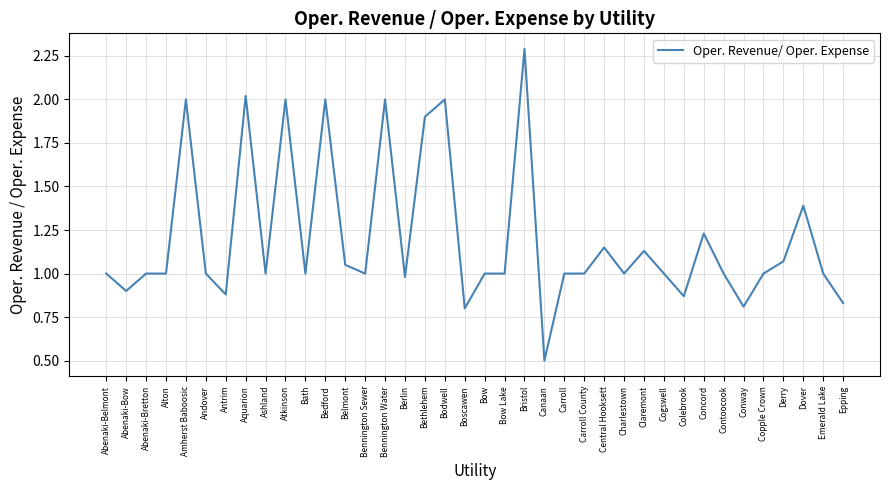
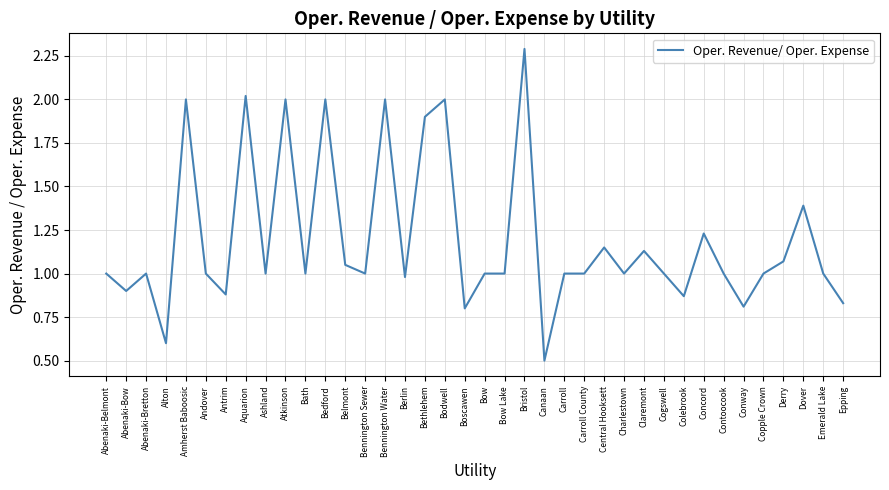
  {
    "Abenaki-Belmont": 1.0,
    "Abenaki-Bow": 0.9,
    "Abenaki-Bretton": 1.0,
-   "Alton": 1.0,
+   "Alton": 0.6,
    "Amherst Baboosic": 2.0,
    "Andover": 1.0,
    "Antrim": 0.88,
    "Aquarion": 2.02,
    "Ashland": 1.0,
    "Atkinson": 2.0,
    "Bath": 1.0,
    "Bedford": 2.0,
    "Belmont": 1.05,
    "Bennington Sewer": 1.0,
    "Bennington Water": 2.0,
    "Berlin": 0.98,
    "Bethlehem": 1.9,
    "Bodwell": 2.0,
    "Boscawen": 0.8,
    "Bow": 1.0,
    "Bow Lake": 1.0,
    "Bristol": 2.3,
    "Canaan": 0.5,
    "Carroll": 1.0,
    "Carroll County": 1.0,
    "Central Hooksett": 1.15,
    "Charlestown": 1.0,
    "Claremont": 1.13,
    "Cogswell": 1.0,
    "Colebrook": 0.87,
    "Concord": 1.23,
    "Contoocook": 1.0,
    "Conway": 0.8,
    "Copple Crown": 1.0,
    "Derry": 1.07,
    "Dover": 1.4,
    "Emerald Lake": 1.0,
    "Epping": 0.83
  }
